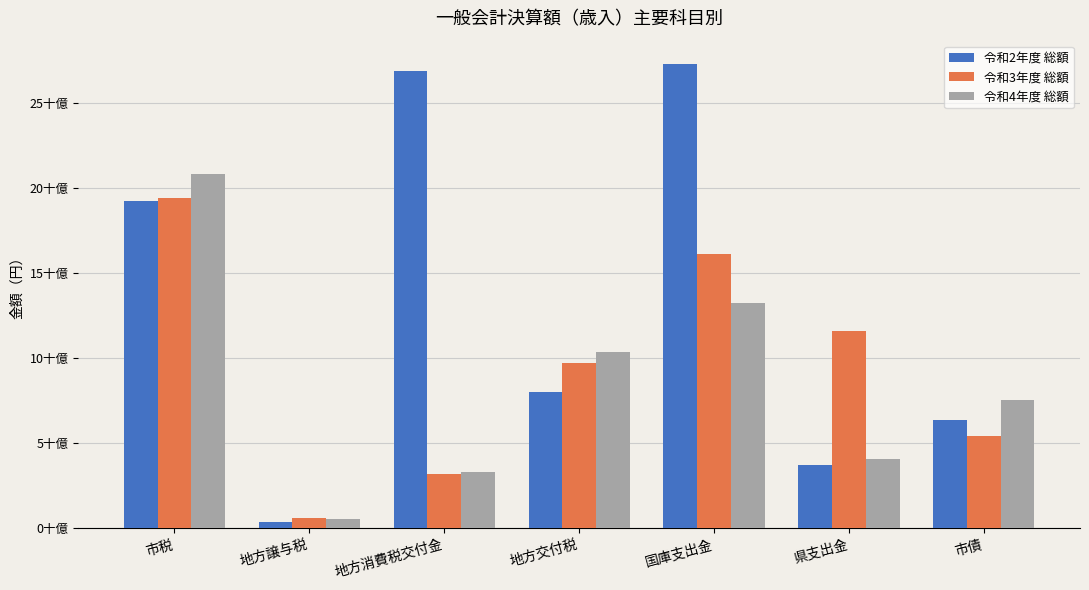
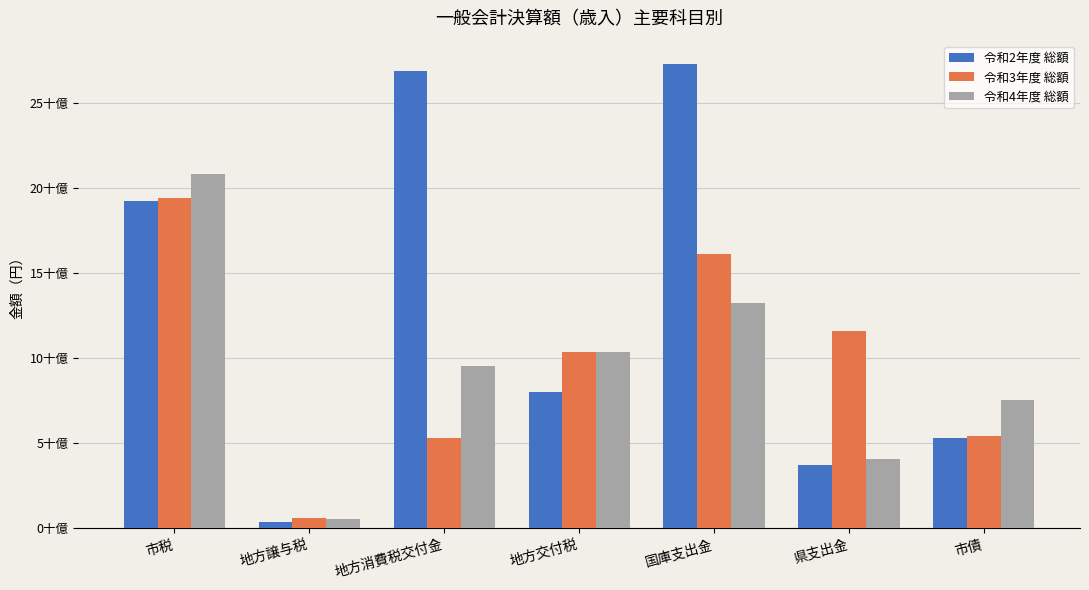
  {
    "令和2年度 総額": {
      "市税": "19.2十億",
      "地方譲与税": "0.4十億",
      "地方消費税交付金": "26.9十億",
      "地方交付税": "8.0十億",
      "国庫支出金": "27.3十億",
      "県支出金": "3.7十億",
-     "市債": "6.4十億"
+     "市債": "5.3十億"
    },
    "令和3年度 総額": {
      "市税": "19.4十億",
      "地方譲与税": "0.6十億",
-     "地方消費税交付金": "3.2十億",
-     "地方交付税": "9.7十億",
+     "地方消費税交付金": "5.3十億",
+     "地方交付税": "10.4十億",
      "国庫支出金": "16.1十億",
      "県支出金": "11.6十億",
      "市債": "5.4十億"
    },
    "令和4年度 総額": {
      "市税": "20.8十億",
      "地方譲与税": "0.6十億",
-     "地方消費税交付金": "3.3十億",
+     "地方消費税交付金": "9.5十億",
      "地方交付税": "10.4十億",
      "国庫支出金": "13.2十億",
      "県支出金": "4.1十億",
      "市債": "7.5十億"
    }
  }
